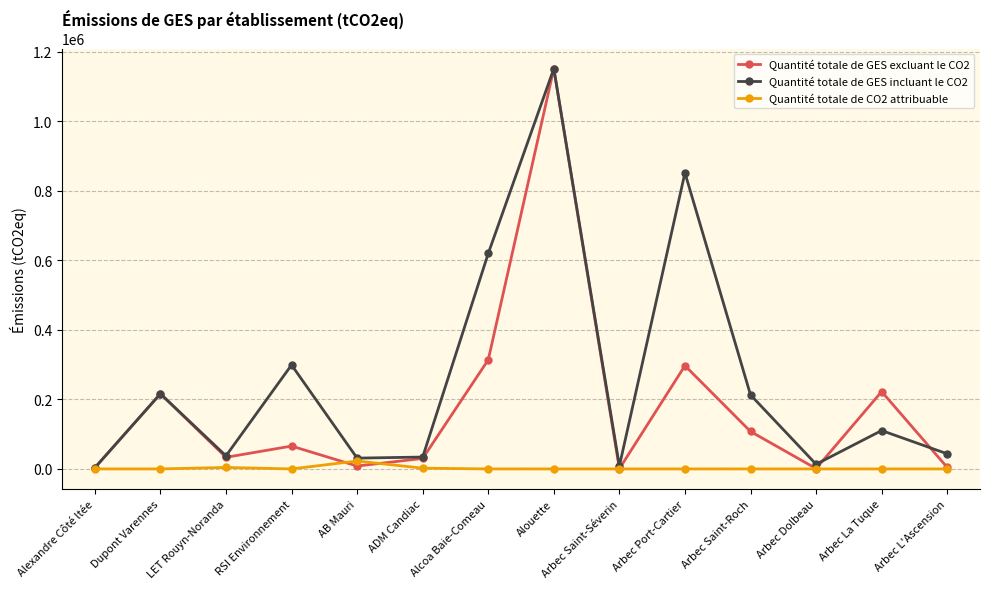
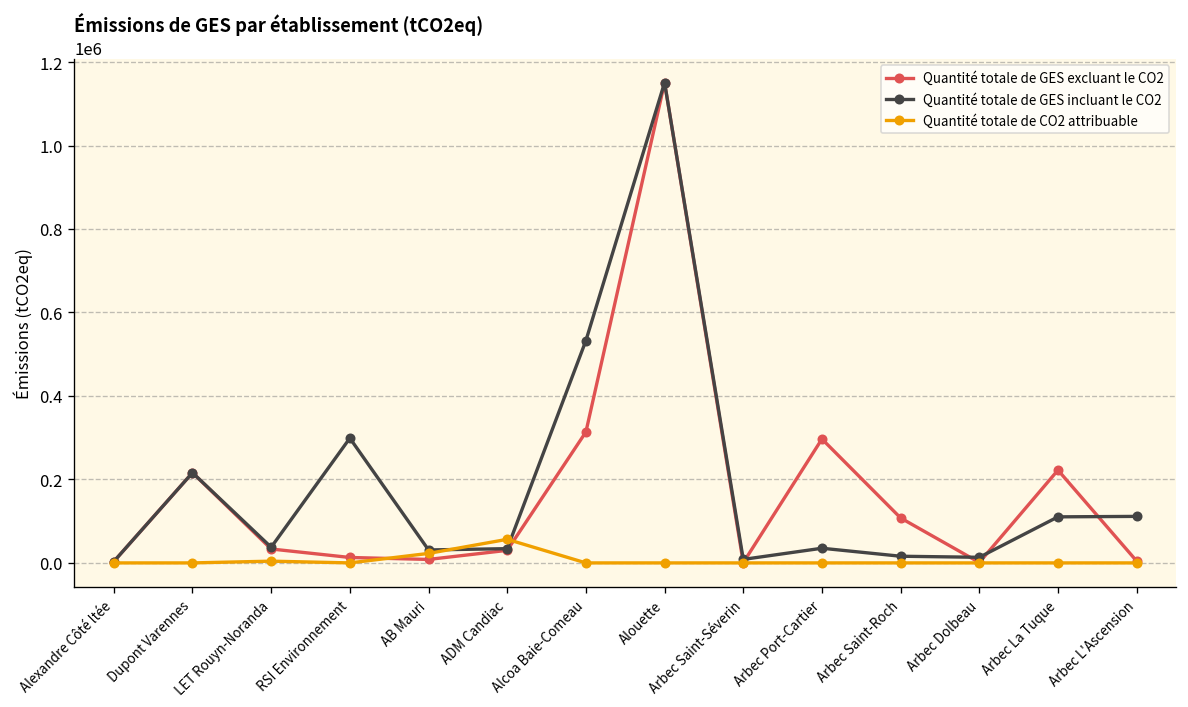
  {
    "Quantité totale de GES excluant le CO2": {
-     "RSI Environnement": 70000,
+     "RSI Environnement": 10000,
      "AB Mauri": 10000,
      "Alcoa Baie-Comeau": 310000,
      "Arbec Port-Cartier": 300000,
      "Arbec Saint-Roch": 110000,
      "Arbec La Tuque": 220000
    },
    "Quantité totale de GES incluant le CO2": {
      "RSI Environnement": 300000,
      "AB Mauri": 30000,
-     "Alcoa Baie-Comeau": 620000,
+     "Alcoa Baie-Comeau": 530000,
      "Arbec Saint-Séverin": 10000,
-     "Arbec Port-Cartier": 850000,
-     "Arbec Saint-Roch": 210000,
+     "Arbec Port-Cartier": 40000,
+     "Arbec Saint-Roch": 20000,
      "Arbec Dolbeau": 10000,
      "Arbec La Tuque": 110000,
-     "Arbec L'Ascension": 40000
+     "Arbec L'Ascension": 110000
    },
    "Quantité totale de CO2 attribuable": {
      "Dupont Varennes": 0,
      "LET Rouyn-Noranda": 0,
      "RSI Environnement": 0,
      "AB Mauri": 20000,
-     "ADM Candiac": 0,
+     "ADM Candiac": 60000,
      "Alcoa Baie-Comeau": 0,
      "Alouette": 0,
      "Arbec Port-Cartier": 0,
      "Arbec Saint-Roch": 0,
      "Arbec La Tuque": 0
    }
  }
